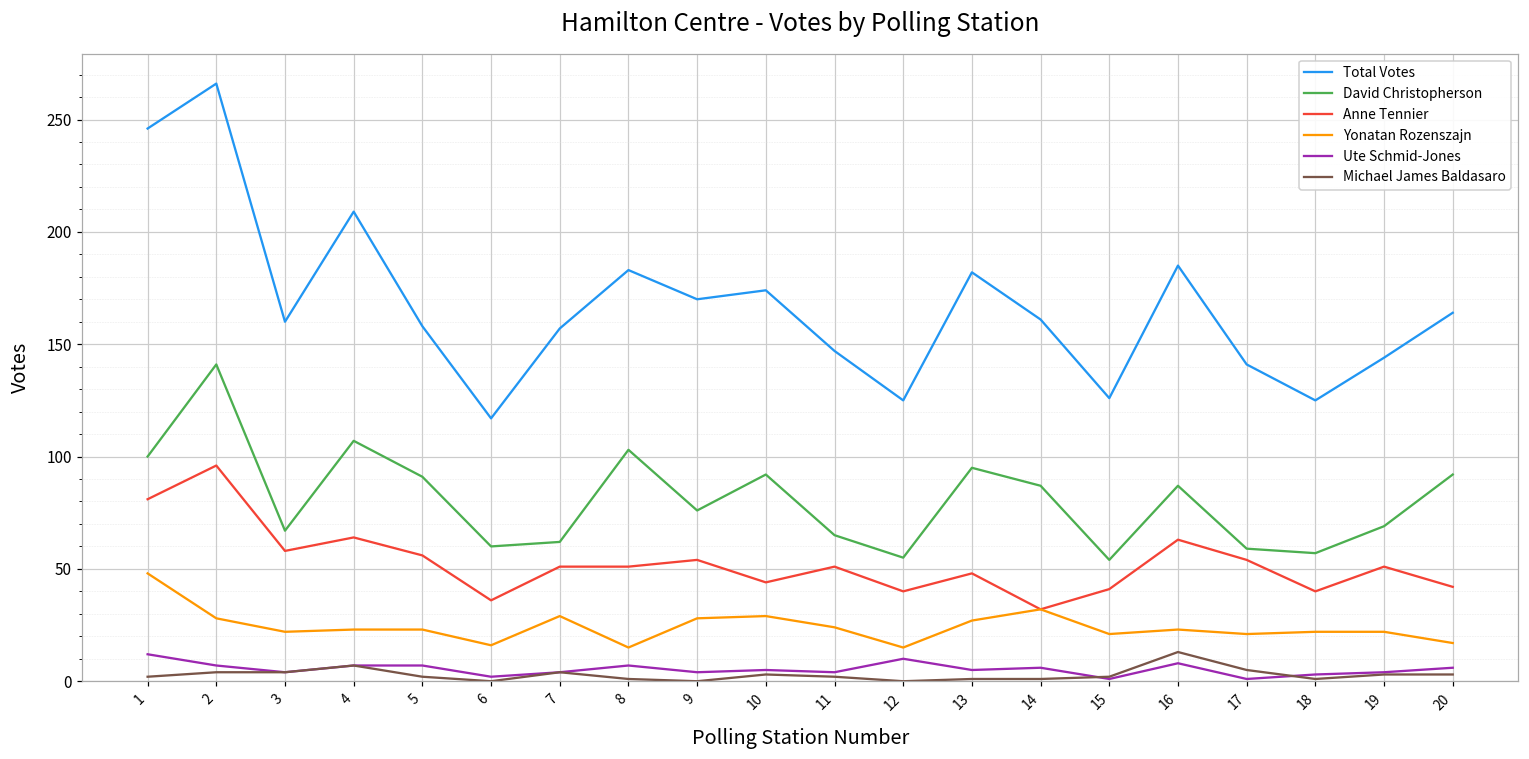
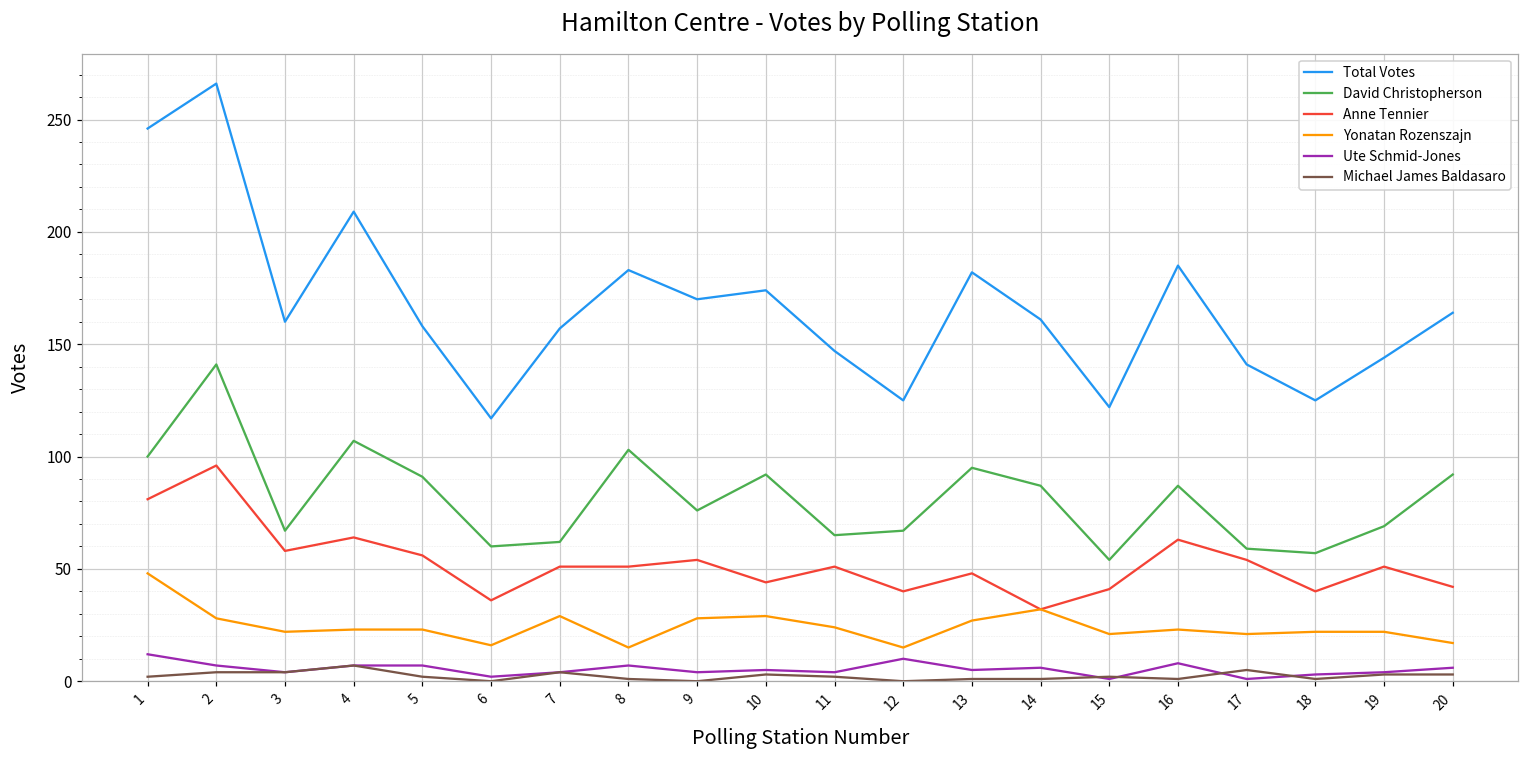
  {
    "Total Votes": {
      "1": 246,
      "2": 266,
      "3": 160,
      "4": 209,
      "5": 158,
      "6": 117,
      "7": 157,
      "8": 183,
      "9": 170,
      "10": 174,
      "11": 147,
      "12": 125,
      "13": 182,
      "14": 161,
-     "15": 126,
+     "15": 122,
      "16": 185,
      "17": 141,
      "18": 125,
      "19": 144,
      "20": 164
    },
    "David Christopherson": {
      "1": 100,
      "2": 141,
      "3": 67,
      "4": 107,
      "5": 91,
      "6": 60,
      "7": 62,
      "8": 103,
      "9": 76,
      "10": 92,
      "11": 65,
-     "12": 55,
+     "12": 67,
      "13": 95,
      "14": 87,
      "15": 54,
      "16": 87,
      "17": 59,
      "18": 57,
      "19": 69,
      "20": 92
    },
    "Anne Tennier": {
      "1": 81,
      "2": 96,
      "3": 58,
      "4": 64,
      "5": 56,
      "6": 36,
      "7": 51,
      "8": 51,
      "9": 54,
      "10": 44,
      "11": 51,
      "12": 40,
      "13": 48,
      "15": 41,
      "16": 63,
      "17": 54,
      "18": 40,
      "19": 51,
      "20": 42
    },
    "Yonatan Rozenszajn": {
      "1": 48,
      "2": 28,
      "3": 22,
      "4": 23,
      "5": 23,
      "6": 16,
      "7": 29,
      "8": 15,
      "9": 28,
      "10": 29,
      "11": 24,
      "12": 15,
      "13": 27,
      "15": 21,
      "16": 23,
      "17": 21,
      "18": 22,
      "19": 22,
      "20": 17
    },
    "Ute Schmid-Jones": {
      "1": 12,
      "2": 7,
      "5": 7,
      "6": 2,
      "8": 7,
      "9": 4,
      "10": 5,
      "11": 4,
      "12": 10,
      "13": 5,
      "14": 6,
      "16": 8,
      "17": 1,
      "18": 3,
      "20": 6
    },
    "Michael James Baldasaro": {
      "1": 2,
      "2": 4,
      "5": 2,
      "6": 0,
      "8": 1,
      "9": 0,
      "10": 3,
      "11": 2,
      "12": 0,
      "13": 1,
      "14": 1,
-     "16": 13,
+     "16": 1,
      "17": 5,
      "18": 1,
      "20": 3
    }
  }
